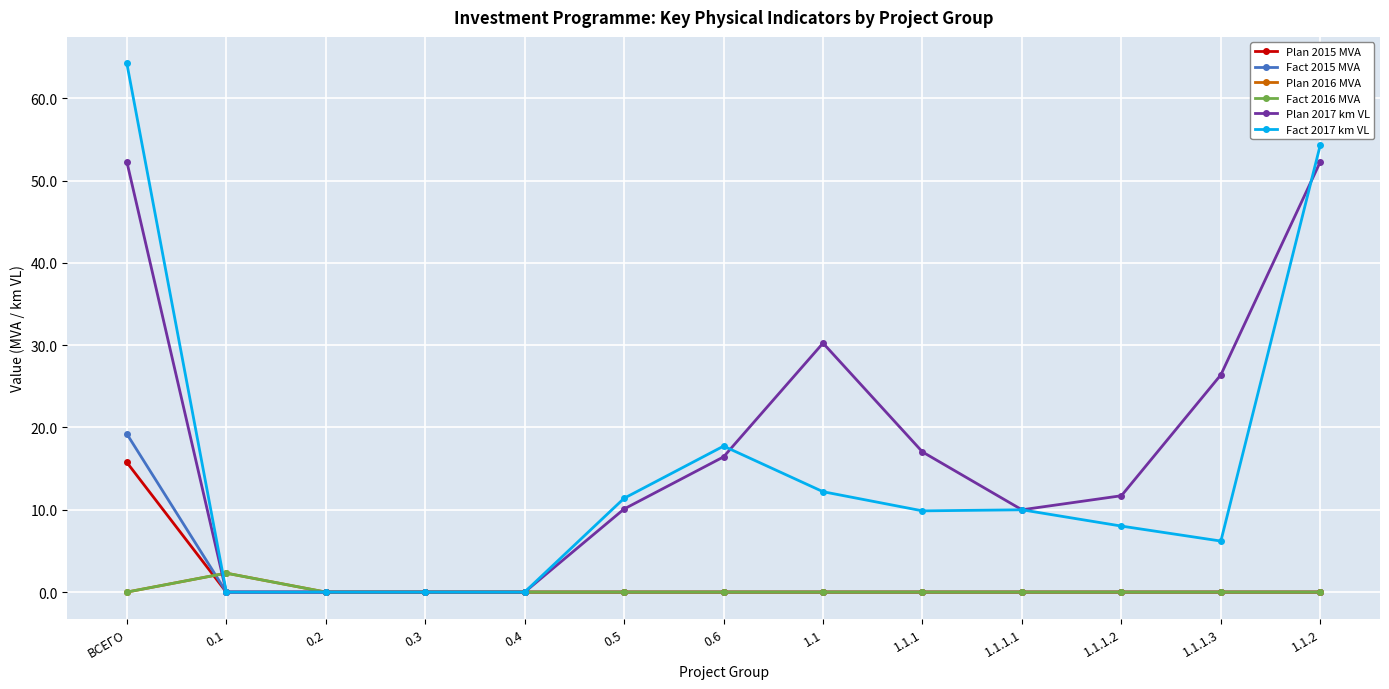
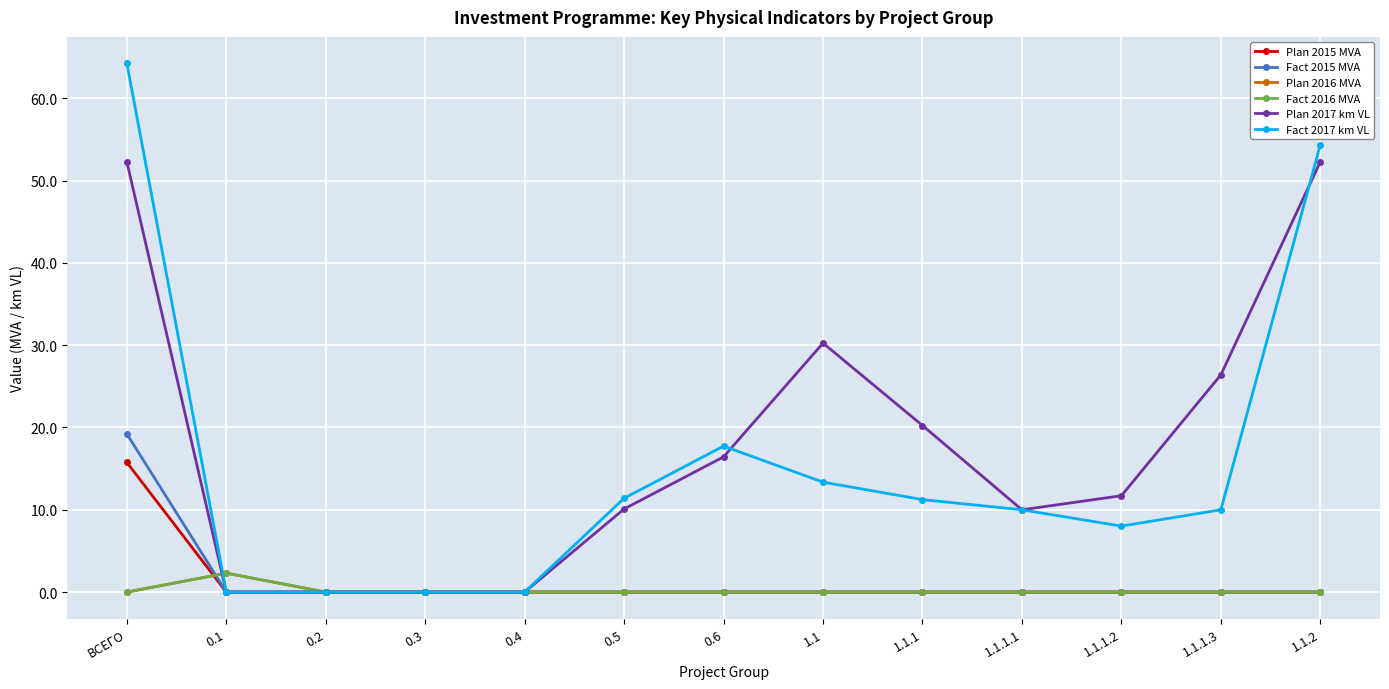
  {
    "Plan 2015 MVA": {
      "ВСЕГО": 16
    },
    "Fact 2015 MVA": {
      "ВСЕГО": 19
    },
    "Fact 2016 MVA": {
      "ВСЕГО": 0,
      "0.1": 2
    },
    "Plan 2017 km VL": {
      "ВСЕГО": 52,
      "0.5": 10,
      "0.6": 16,
      "1.1": 30,
-     "1.1.1": 17,
+     "1.1.1": 20,
      "1.1.1.2": 12,
      "1.1.1.3": 26,
      "1.1.2": 52
    },
    "Fact 2017 km VL": {
      "ВСЕГО": 64,
      "0.5": 11,
      "0.6": 18,
-     "1.1": 12,
-     "1.1.1": 10,
+     "1.1": 13,
+     "1.1.1": 11,
      "1.1.1.2": 8,
-     "1.1.1.3": 6,
+     "1.1.1.3": 10,
      "1.1.2": 54
    }
  }
